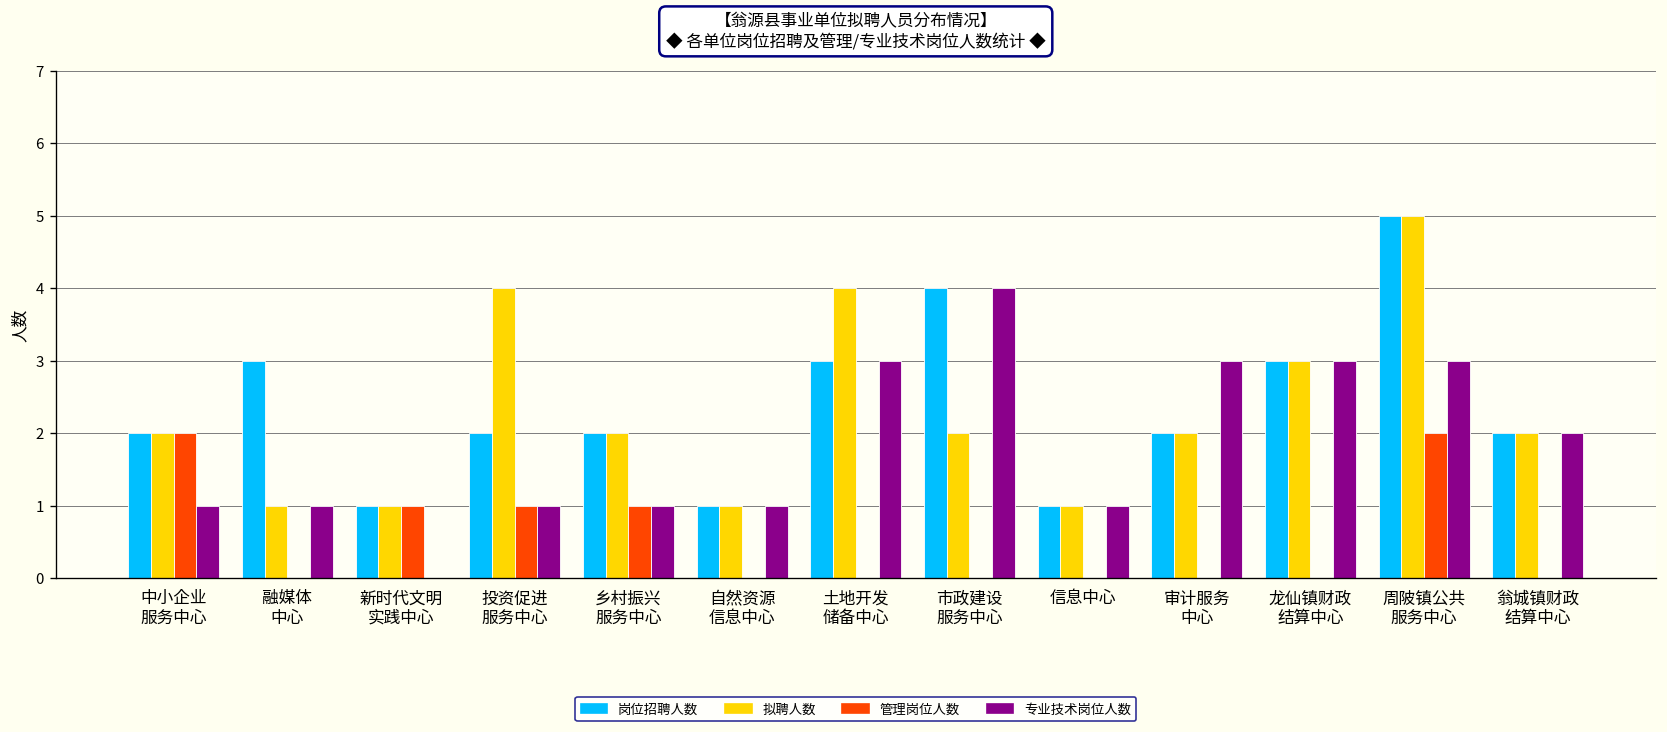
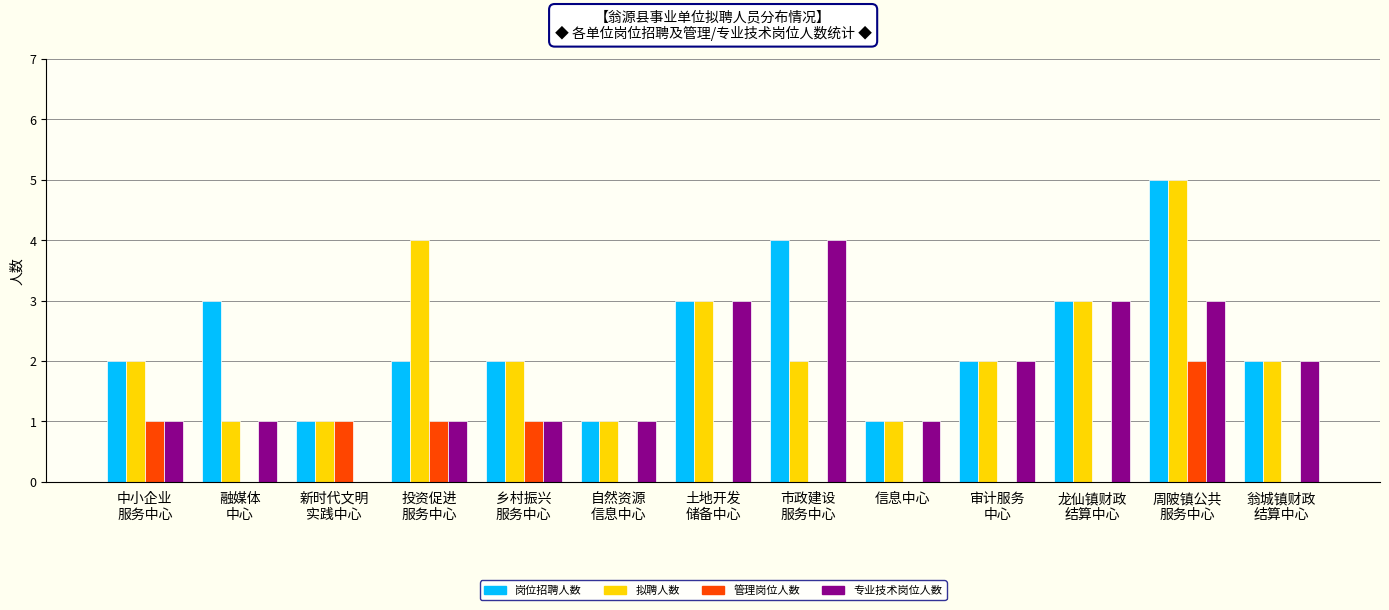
  {
    "岗位招聘人数": {
      "中小企业 服务中心": 2,
      "融媒体 中心": 3,
      "新时代文明 实践中心": 1,
      "投资促进 服务中心": 2,
      "乡村振兴 服务中心": 2,
      "自然资源 信息中心": 1,
      "土地开发 储备中心": 3,
      "市政建设 服务中心": 4,
      "信息中心": 1,
      "审计服务 中心": 2,
      "龙仙镇财政 结算中心": 3,
      "周陂镇公共 服务中心": 5,
      "翁城镇财政 结算中心": 2
    },
    "拟聘人数": {
      "中小企业 服务中心": 2,
      "融媒体 中心": 1,
      "新时代文明 实践中心": 1,
      "投资促进 服务中心": 4,
      "乡村振兴 服务中心": 2,
      "自然资源 信息中心": 1,
-     "土地开发 储备中心": 4,
+     "土地开发 储备中心": 3,
      "市政建设 服务中心": 2,
      "信息中心": 1,
      "审计服务 中心": 2,
      "龙仙镇财政 结算中心": 3,
      "周陂镇公共 服务中心": 5,
      "翁城镇财政 结算中心": 2
    },
    "管理岗位人数": {
-     "中小企业 服务中心": 2,
+     "中小企业 服务中心": 1,
      "融媒体 中心": 0,
      "新时代文明 实践中心": 1,
      "投资促进 服务中心": 1,
      "乡村振兴 服务中心": 1,
      "自然资源 信息中心": 0,
      "土地开发 储备中心": 0,
      "市政建设 服务中心": 0,
      "信息中心": 0,
      "审计服务 中心": 0,
      "龙仙镇财政 结算中心": 0,
      "周陂镇公共 服务中心": 2,
      "翁城镇财政 结算中心": 0
    },
    "专业技术岗位人数": {
      "中小企业 服务中心": 1,
      "融媒体 中心": 1,
      "新时代文明 实践中心": 0,
      "投资促进 服务中心": 1,
      "乡村振兴 服务中心": 1,
      "自然资源 信息中心": 1,
      "土地开发 储备中心": 3,
      "市政建设 服务中心": 4,
      "信息中心": 1,
-     "审计服务 中心": 3,
+     "审计服务 中心": 2,
      "龙仙镇财政 结算中心": 3,
      "周陂镇公共 服务中心": 3,
      "翁城镇财政 结算中心": 2
    }
  }
